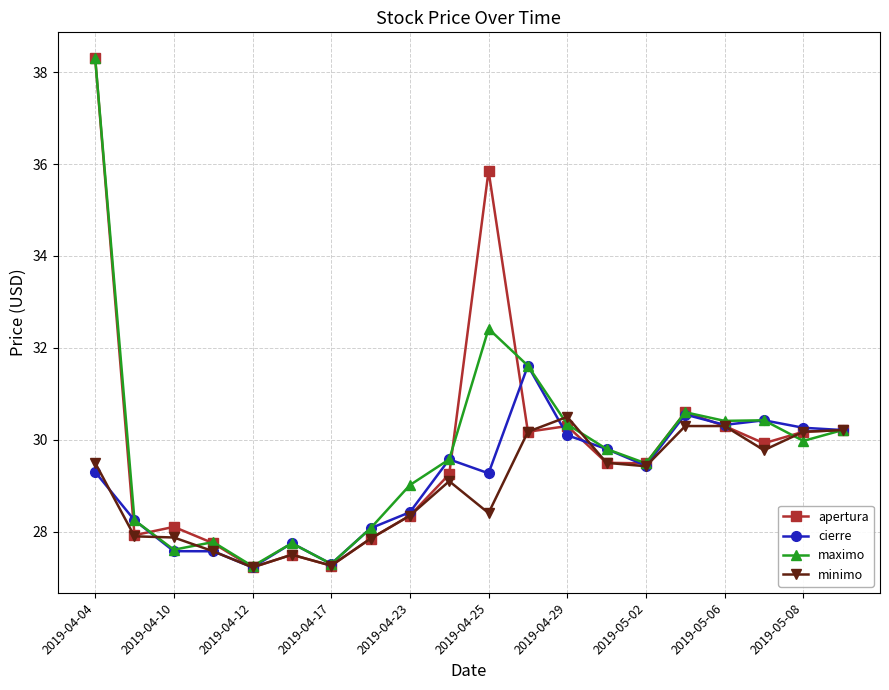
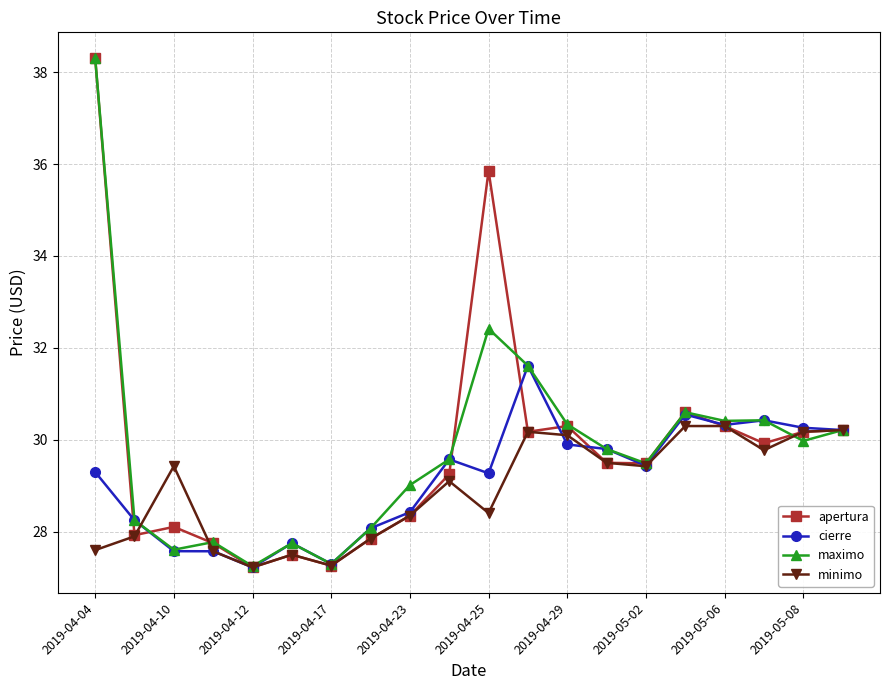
  {
    "apertura": {
      "2019-04-10": 28.1,
      "2019-04-25": 35.9
    },
    "cierre": {
      "2019-04-04": 29.3,
      "2019-04-23": 28.4,
      "2019-04-25": 29.3,
-     "2019-04-29": 30.1,
+     "2019-04-29": 29.9,
      "2019-05-08": 30.3
    },
    "maximo": {
      "2019-04-23": 29.0,
      "2019-04-25": 32.4,
      "2019-05-06": 30.4,
      "2019-05-08": 30.0
    },
    "minimo": {
-     "2019-04-04": 29.5,
-     "2019-04-10": 27.9,
+     "2019-04-04": 27.6,
+     "2019-04-10": 29.4,
      "2019-04-25": 28.4,
-     "2019-04-29": 30.5
+     "2019-04-29": 30.1
    }
  }
